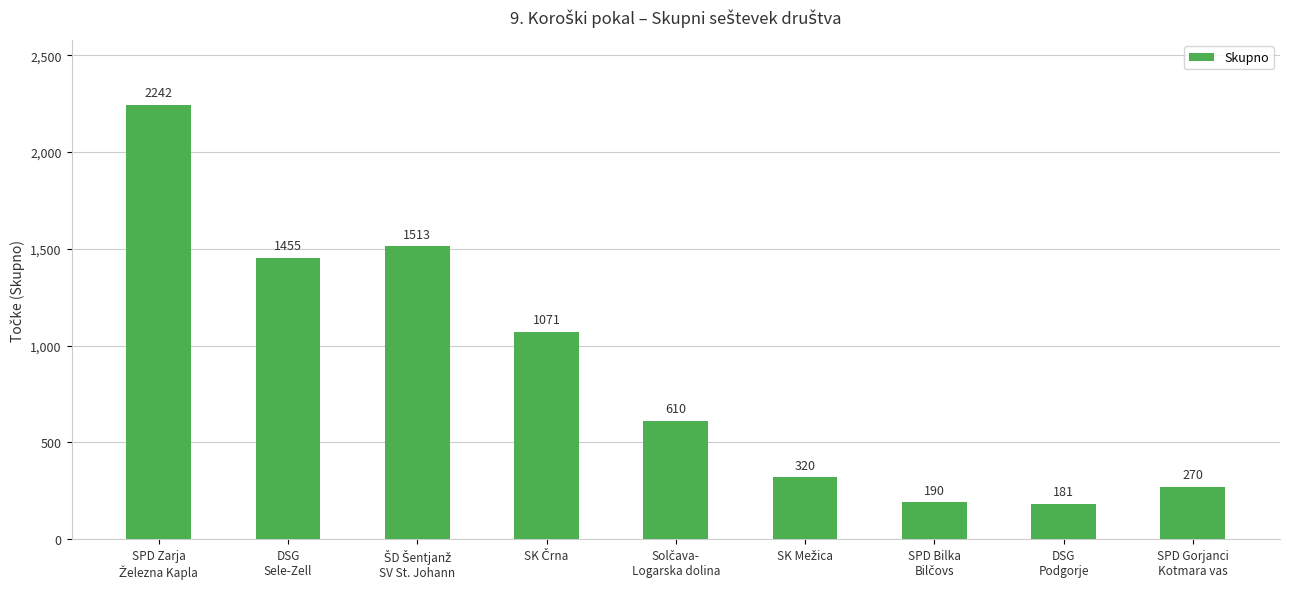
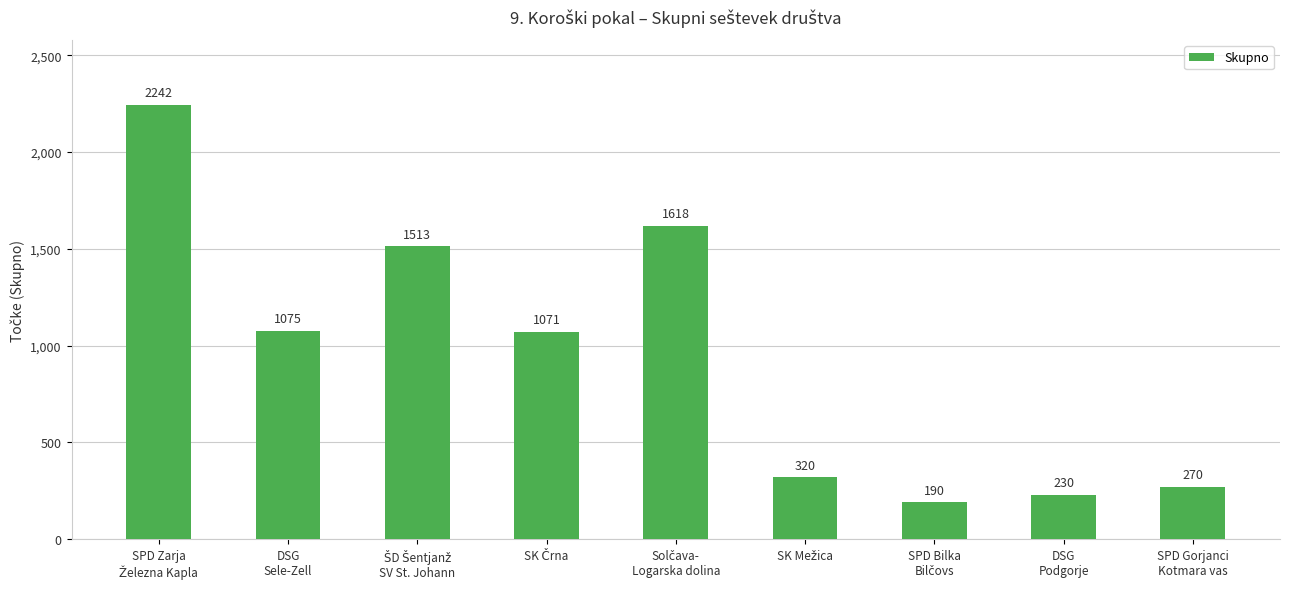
  {
    "SPD Zarja Železna Kapla": 2242,
-   "DSG Sele-Zell": 1455,
+   "DSG Sele-Zell": 1075,
    "ŠD Šentjanž SV St. Johann": 1513,
    "SK Črna": 1071,
-   "Solčava- Logarska dolina": 610,
+   "Solčava- Logarska dolina": 1618,
    "SK Mežica": 320,
    "SPD Bilka Bilčovs": 190,
-   "DSG Podgorje": 181,
+   "DSG Podgorje": 230,
    "SPD Gorjanci Kotmara vas": 270
  }
